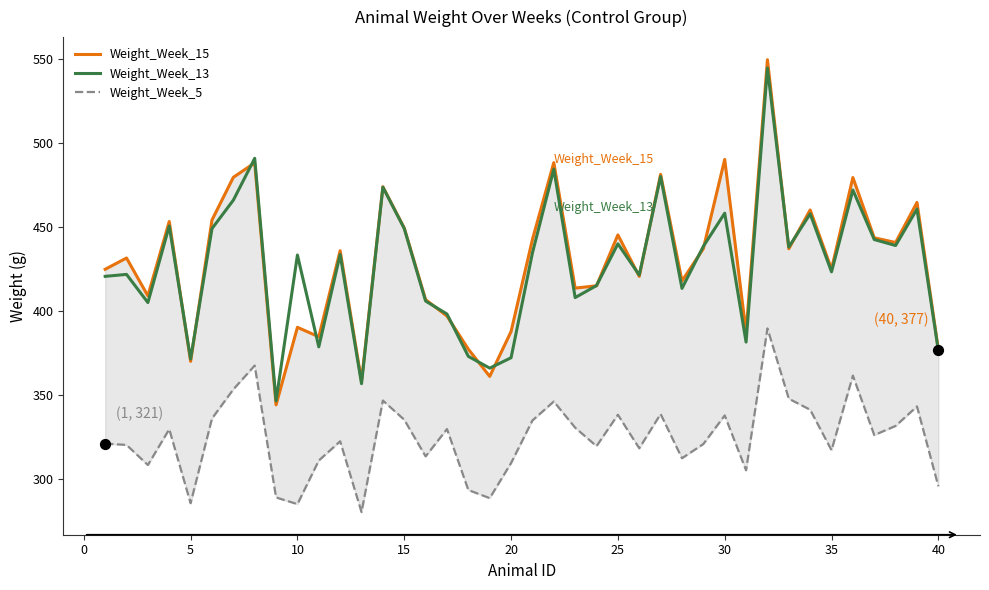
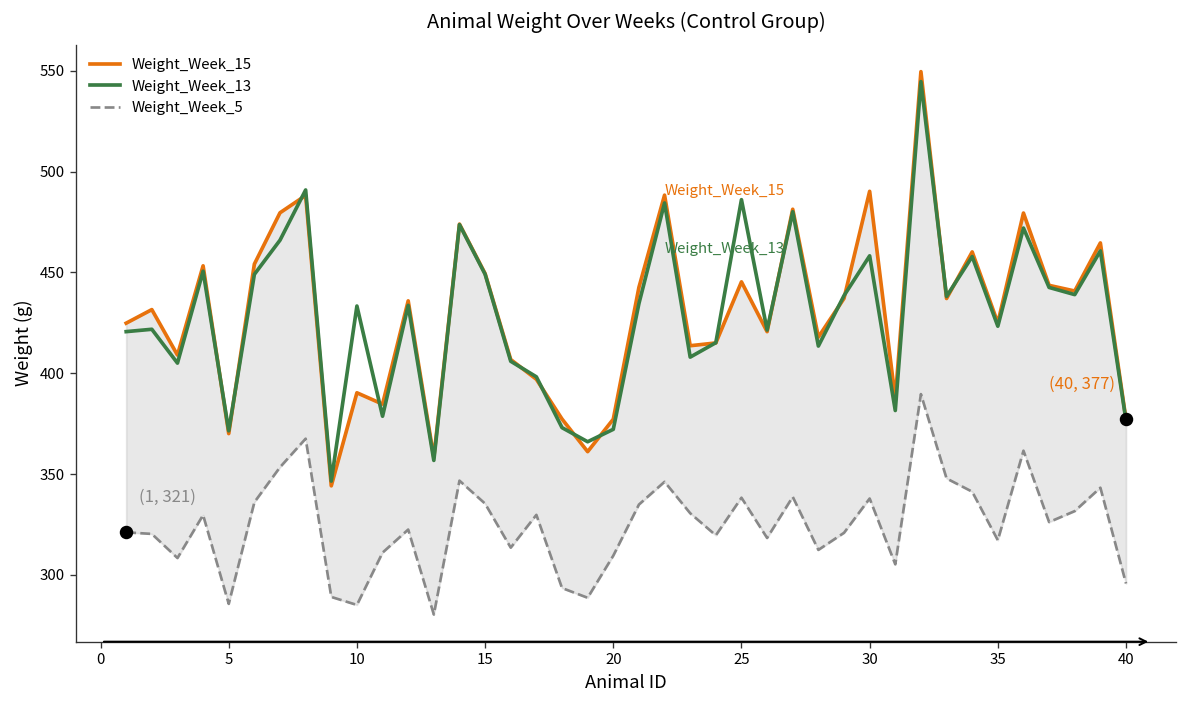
  {
    "Weight_Week_15": {
      "10": 390,
-     "20": 388,
+     "20": 377,
      "30": 490,
      "35": 425
    },
    "Weight_Week_13": {
      "10": 433,
      "20": 372,
-     "25": 440,
+     "25": 486,
      "30": 458,
      "35": 423
    },
    "Weight_Week_5": {
      "5": 286,
      "10": 285,
      "15": 335,
      "20": 310,
      "25": 338,
      "30": 338,
      "35": 317,
      "40": 296
    }
  }
